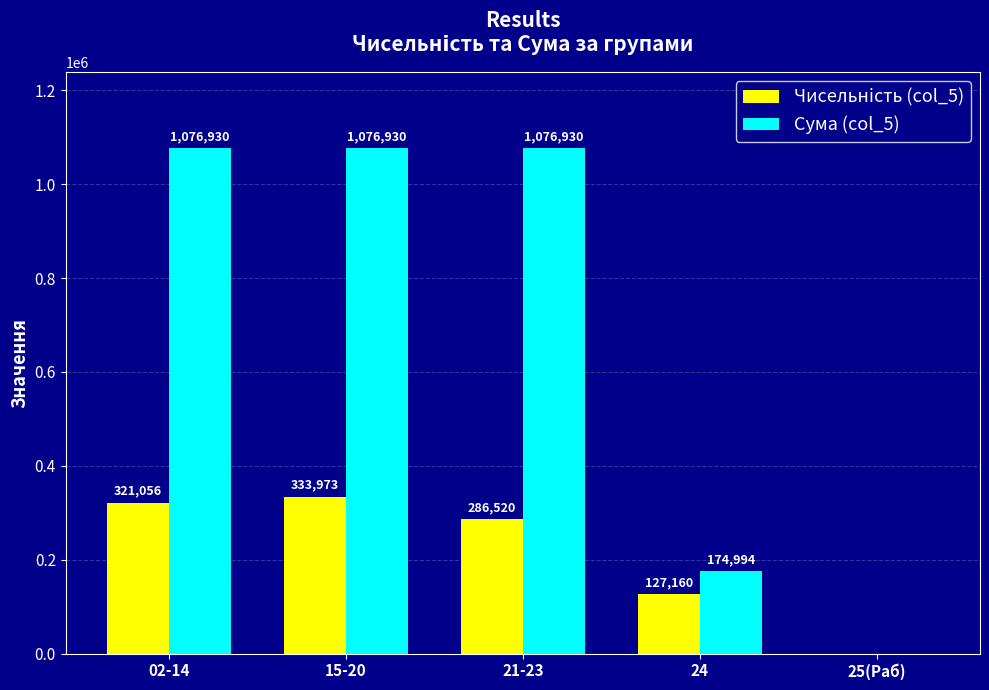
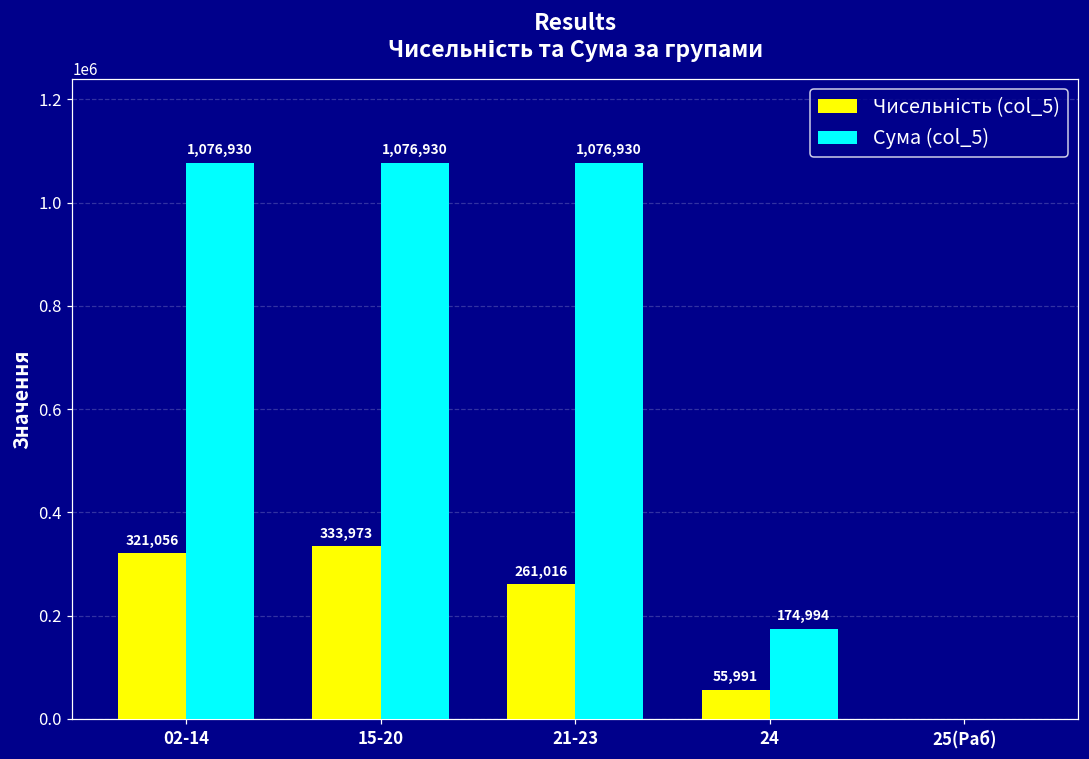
  {
    "Чисельність (col_5)": {
      "02-14": "321,056",
      "15-20": "333,973",
-     "21-23": "286,520",
-     "24": "127,160"
+     "21-23": "261,016",
+     "24": "55,991"
    },
    "Сума (col_5)": {
      "02-14": "1,076,930",
      "15-20": "1,076,930",
      "21-23": "1,076,930",
      "24": "174,994"
    }
  }
